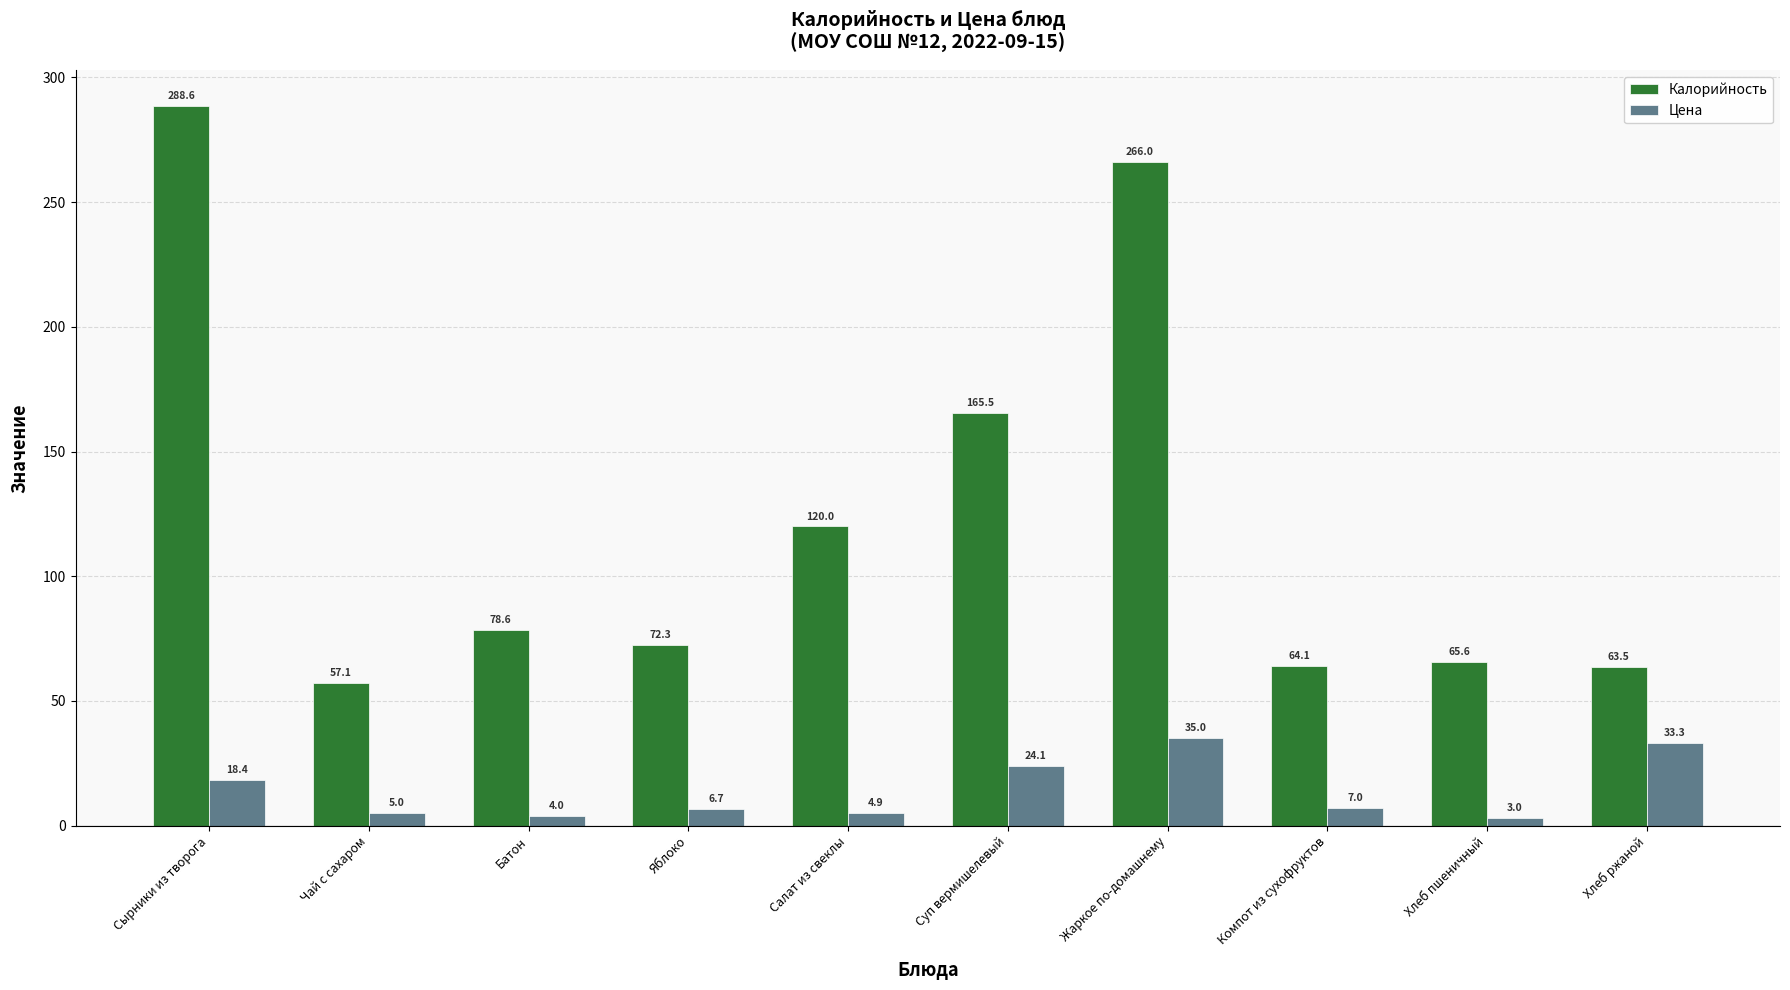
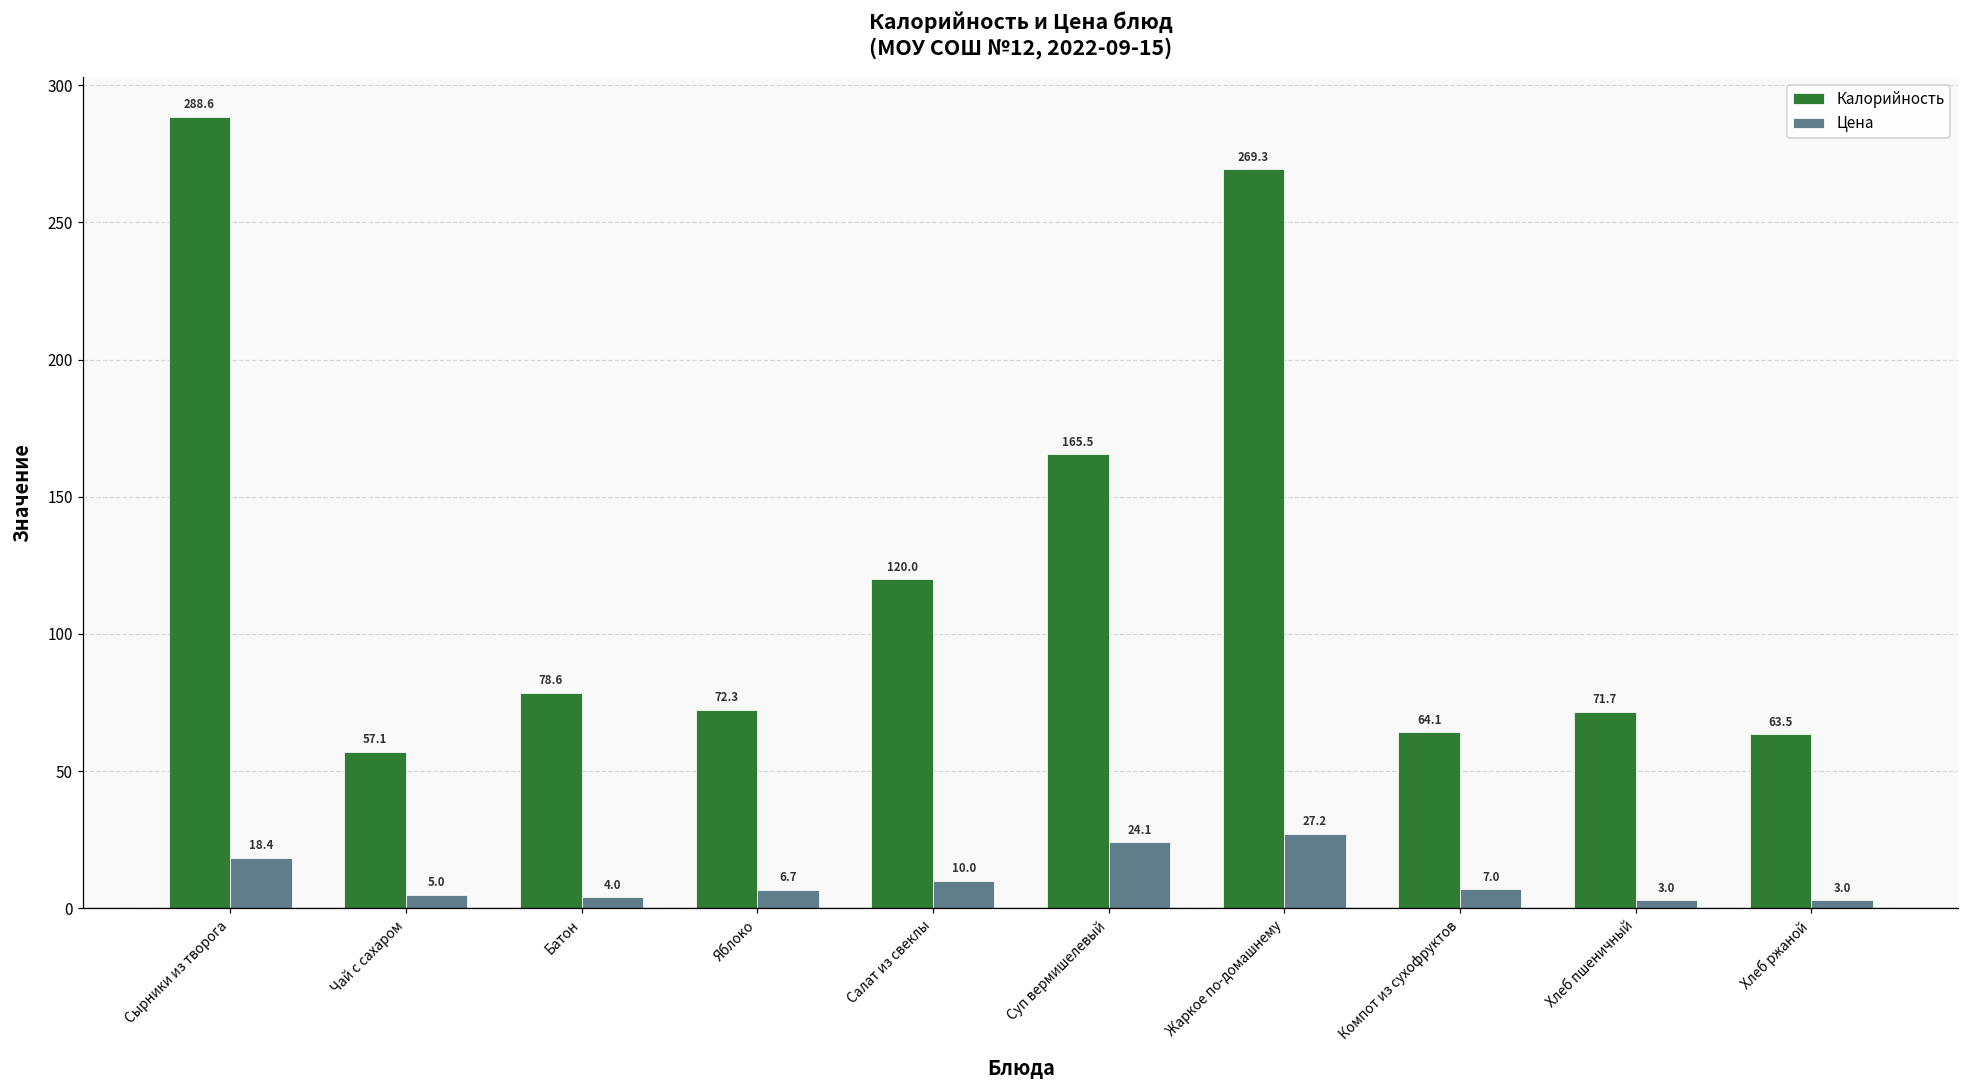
  {
    "Калорийность": {
      "Сырники из творога": 288.6,
      "Чай с сахаром": 57.1,
      "Батон": 78.6,
      "Яблоко": 72.3,
      "Салат из свеклы": 120.0,
      "Суп вермишелевый": 165.5,
-     "Жаркое по-домашнему": 266.0,
+     "Жаркое по-домашнему": 269.3,
      "Компот из сухофруктов": 64.1,
-     "Хлеб пшеничный": 65.6,
+     "Хлеб пшеничный": 71.7,
      "Хлеб ржаной": 63.5
    },
    "Цена": {
      "Сырники из творога": 18.4,
      "Чай с сахаром": 5.0,
      "Батон": 4.0,
      "Яблоко": 6.7,
-     "Салат из свеклы": 4.9,
+     "Салат из свеклы": 10.0,
      "Суп вермишелевый": 24.1,
-     "Жаркое по-домашнему": 35.0,
+     "Жаркое по-домашнему": 27.2,
      "Компот из сухофруктов": 7.0,
      "Хлеб пшеничный": 3.0,
-     "Хлеб ржаной": 33.3
+     "Хлеб ржаной": 3.0
    }
  }
